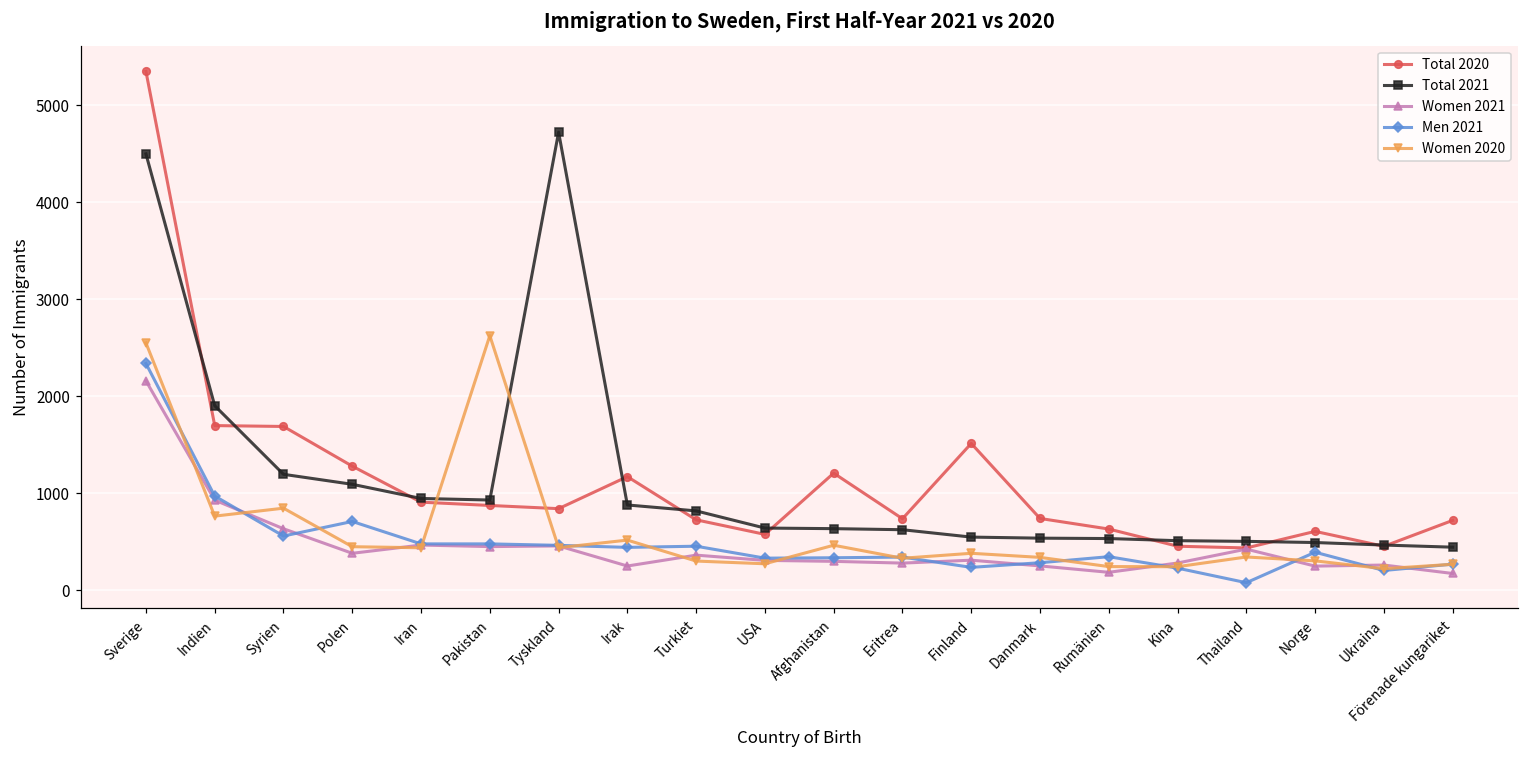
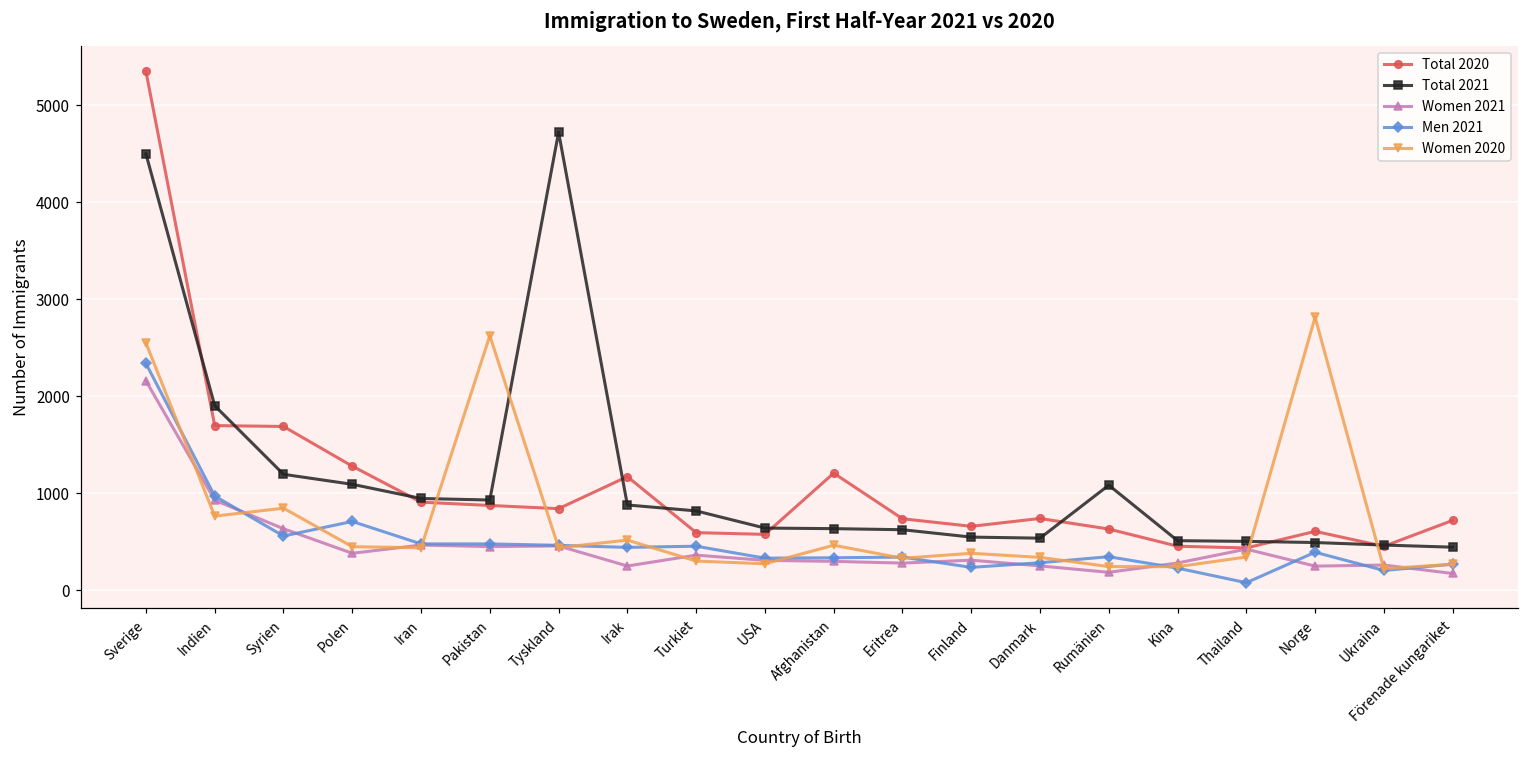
  {
    "Total 2020": {
      "Sverige": 5300,
      "Indien": 1700,
      "Syrien": 1700,
      "Polen": 1300,
      "Iran": 900,
      "Pakistan": 900,
      "Tyskland": 800,
      "Irak": 1200,
-     "Turkiet": 700,
+     "Turkiet": 600,
      "USA": 600,
      "Afghanistan": 1200,
      "Eritrea": 700,
-     "Finland": 1500,
+     "Finland": 700,
      "Danmark": 700,
      "Rumänien": 600,
      "Kina": 500,
      "Norge": 600,
      "Förenade kungariket": 700
    },
    "Total 2021": {
      "Sverige": 4500,
      "Indien": 1900,
      "Syrien": 1200,
      "Polen": 1100,
      "Iran": 900,
      "Pakistan": 900,
      "Tyskland": 4700,
      "Irak": 900,
      "Turkiet": 800,
      "USA": 600,
      "Afghanistan": 600,
      "Eritrea": 600,
      "Finland": 600,
      "Danmark": 500,
-     "Rumänien": 500,
+     "Rumänien": 1100,
      "Kina": 500,
      "Thailand": 500,
      "Norge": 500,
      "Förenade kungariket": 400
    },
    "Women 2021": {
      "Sverige": 2200,
      "Indien": 900,
      "Syrien": 600,
      "Polen": 400,
      "Irak": 300,
      "Turkiet": 400,
      "Afghanistan": 300,
      "Eritrea": 300,
      "Finland": 300,
      "Danmark": 300,
      "Rumänien": 200,
      "Kina": 300,
      "Norge": 300,
      "Ukraina": 300,
      "Förenade kungariket": 200
    },
    "Men 2021": {
      "Sverige": 2300,
      "Indien": 1000,
      "Syrien": 600,
      "Polen": 700,
      "Irak": 400,
      "Turkiet": 500,
      "Afghanistan": 300,
      "Finland": 200,
      "Danmark": 300,
      "Rumänien": 300,
      "Thailand": 100,
      "Norge": 400
    },
    "Women 2020": {
      "Sverige": 2600,
      "Indien": 800,
      "Syrien": 800,
      "Polen": 500,
      "Pakistan": 2600,
      "Irak": 500,
      "Turkiet": 300,
      "USA": 300,
      "Afghanistan": 500,
      "Finland": 400,
      "Danmark": 300,
      "Rumänien": 200,
      "Thailand": 300,
-     "Norge": 300
+     "Norge": 2800
    }
  }
